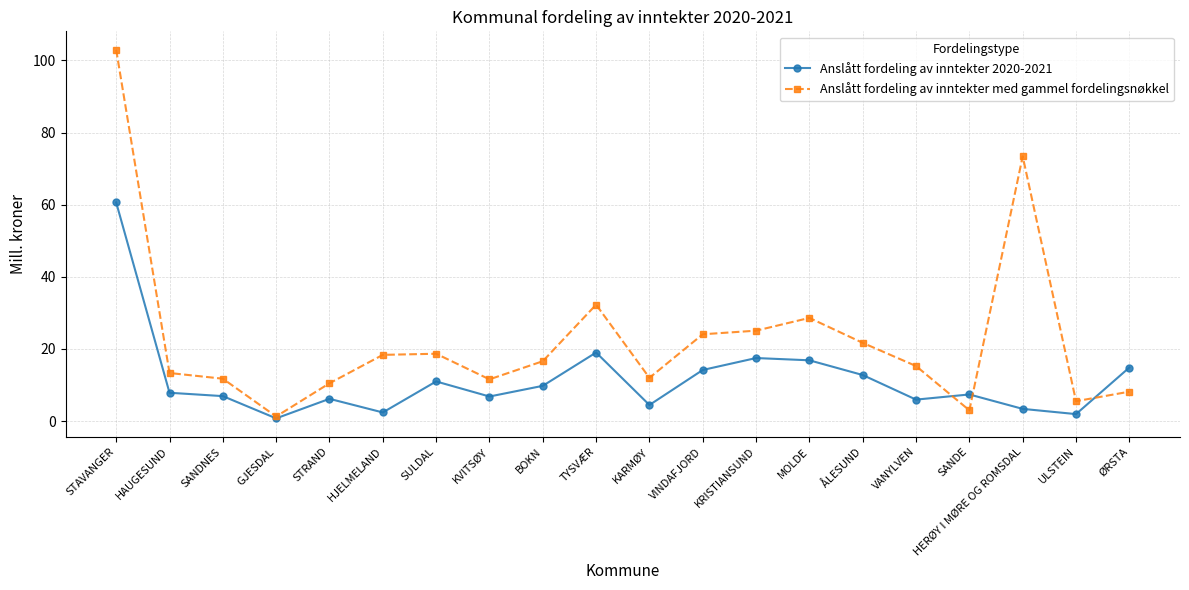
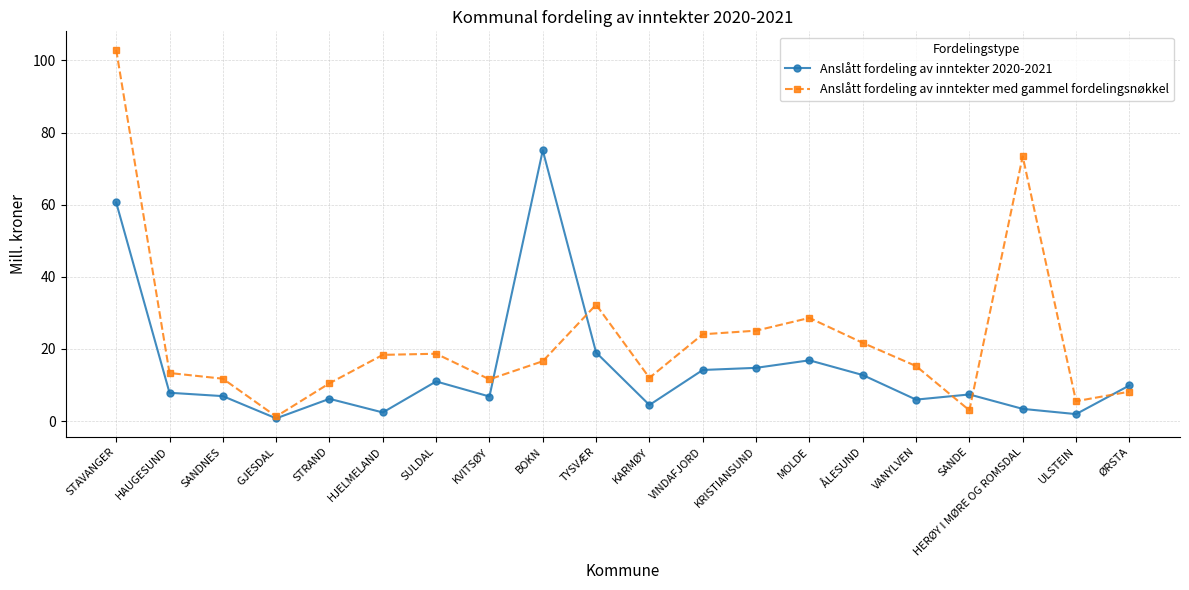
  {
    "Anslått fordeling av inntekter 2020-2021": {
      "STAVANGER": 61,
      "HAUGESUND": 8,
      "SANDNES": 7,
      "STRAND": 6,
      "HJELMELAND": 2,
      "SULDAL": 11,
      "KVITSØY": 7,
-     "BOKN": 10,
+     "BOKN": 75,
      "TYSVÆR": 19,
      "KARMØY": 4,
      "VINDAFJORD": 14,
-     "KRISTIANSUND": 17,
+     "KRISTIANSUND": 15,
      "MOLDE": 17,
      "ÅLESUND": 13,
      "VANYLVEN": 6,
      "SANDE": 7,
      "HERØY I MØRE OG ROMSDAL": 3,
      "ULSTEIN": 2,
-     "ØRSTA": 15
+     "ØRSTA": 10
    },
    "Anslått fordeling av inntekter med gammel fordelingsnøkkel": {
      "STAVANGER": 103,
      "HAUGESUND": 13,
      "SANDNES": 12,
      "STRAND": 10,
      "HJELMELAND": 18,
      "SULDAL": 19,
      "KVITSØY": 12,
      "BOKN": 17,
      "TYSVÆR": 32,
      "KARMØY": 12,
      "VINDAFJORD": 24,
      "KRISTIANSUND": 25,
      "MOLDE": 29,
      "ÅLESUND": 22,
      "VANYLVEN": 15,
      "SANDE": 3,
      "HERØY I MØRE OG ROMSDAL": 73,
      "ULSTEIN": 6,
      "ØRSTA": 8
    }
  }
